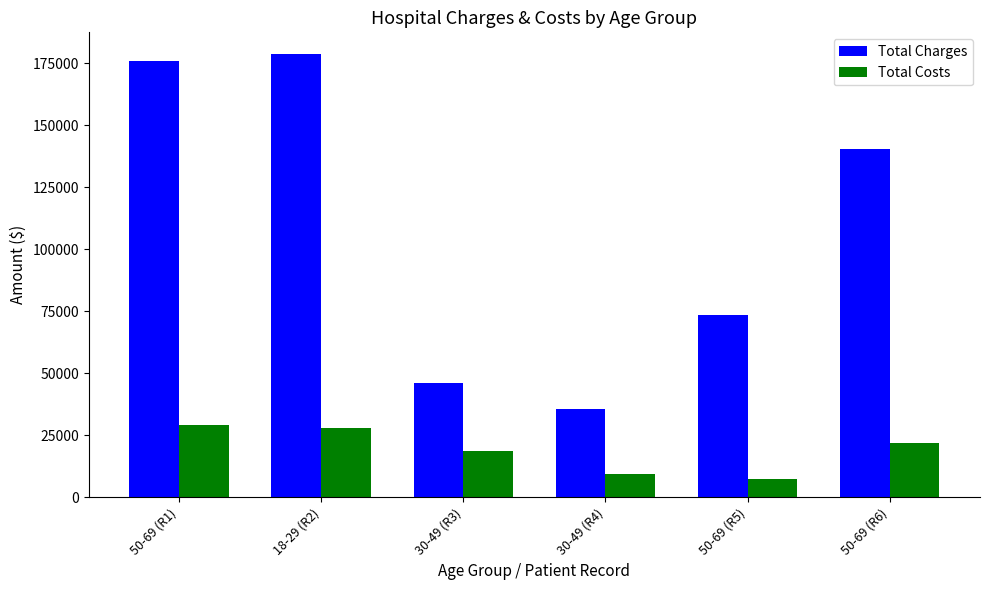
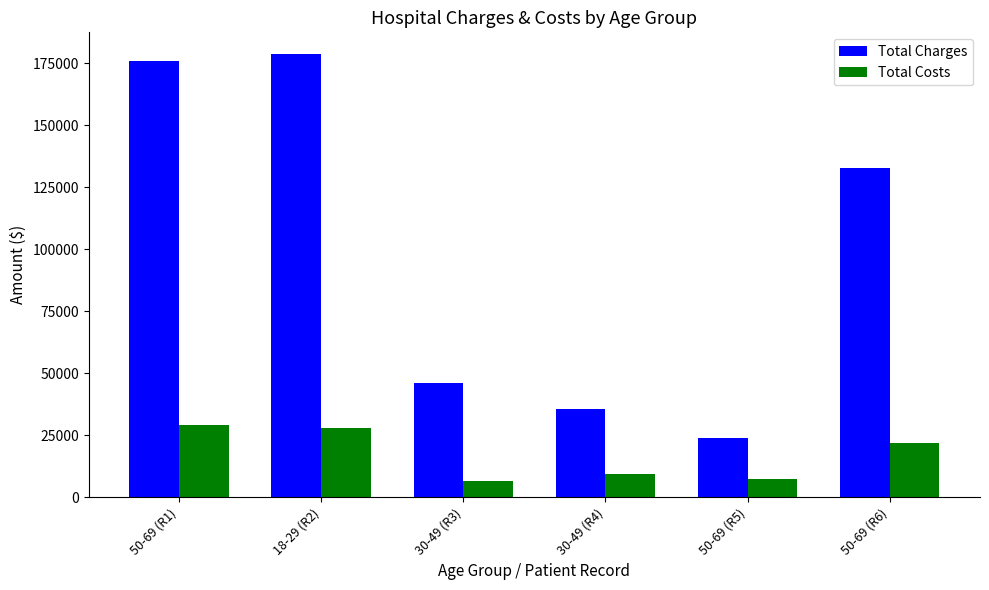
  {
    "Total Charges": {
      "50-69 (R1)": 176000,
      "18-29 (R2)": 179000,
      "30-49 (R3)": 46000,
      "30-49 (R4)": 36000,
-     "50-69 (R5)": 73000,
-     "50-69 (R6)": 140000
+     "50-69 (R5)": 24000,
+     "50-69 (R6)": 133000
    },
    "Total Costs": {
      "50-69 (R1)": 29000,
      "18-29 (R2)": 28000,
-     "30-49 (R3)": 19000,
+     "30-49 (R3)": 7000,
      "30-49 (R4)": 9000,
      "50-69 (R5)": 7000,
      "50-69 (R6)": 22000
    }
  }
